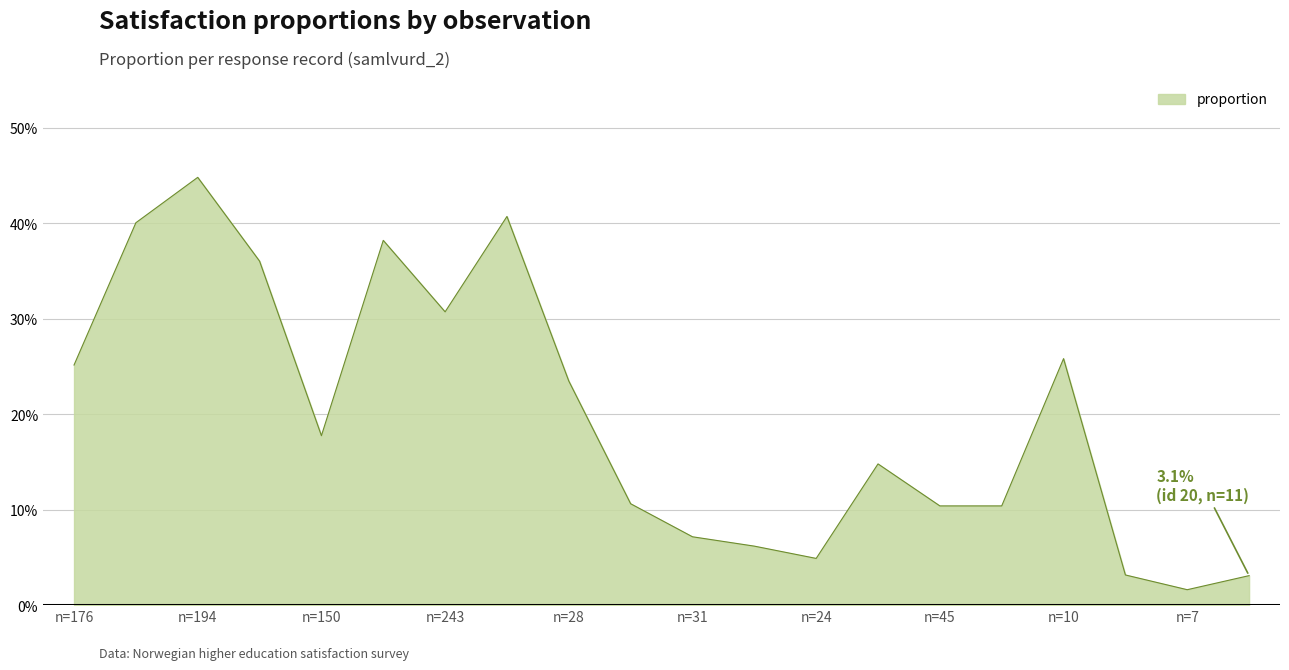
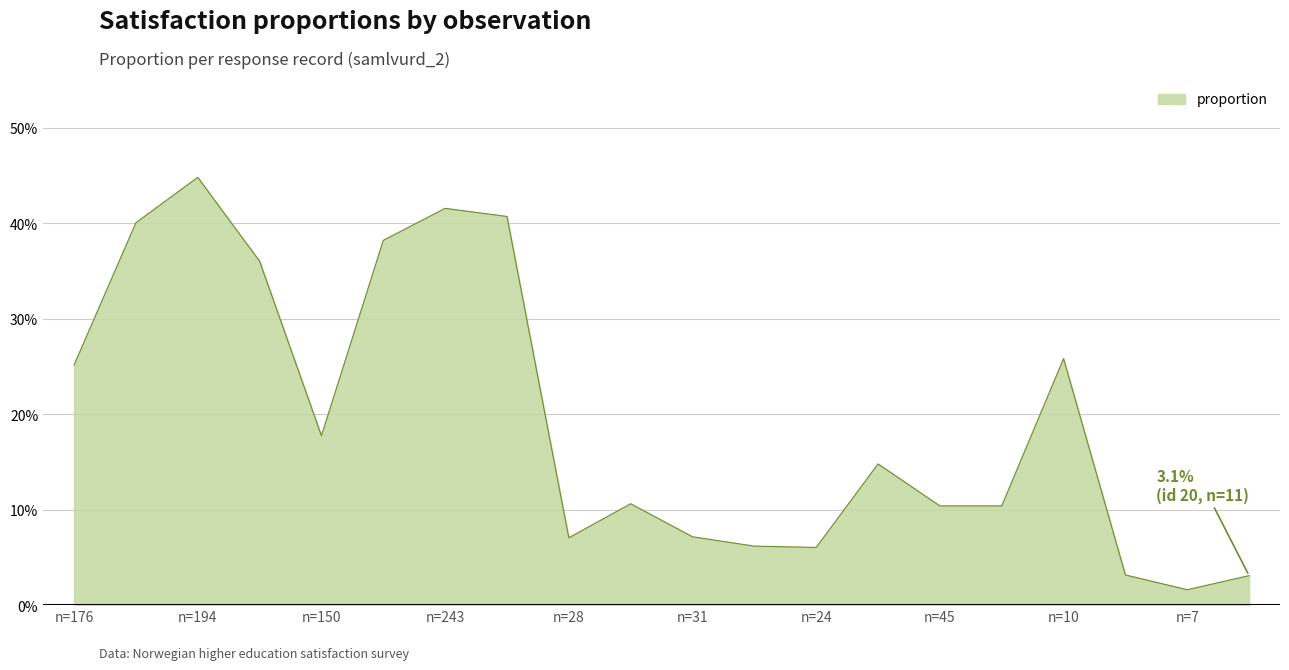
  {
    "n=176": "25%",
    "n=194": "45%",
    "n=150": "18%",
-   "n=243": "31%",
-   "n=28": "23%",
+   "n=243": "42%",
+   "n=28": "7%",
    "n=31": "7%",
-   "n=24": "5%",
+   "n=24": "6%",
    "n=45": "10%",
    "n=10": "26%",
    "n=7": "2%"
  }
